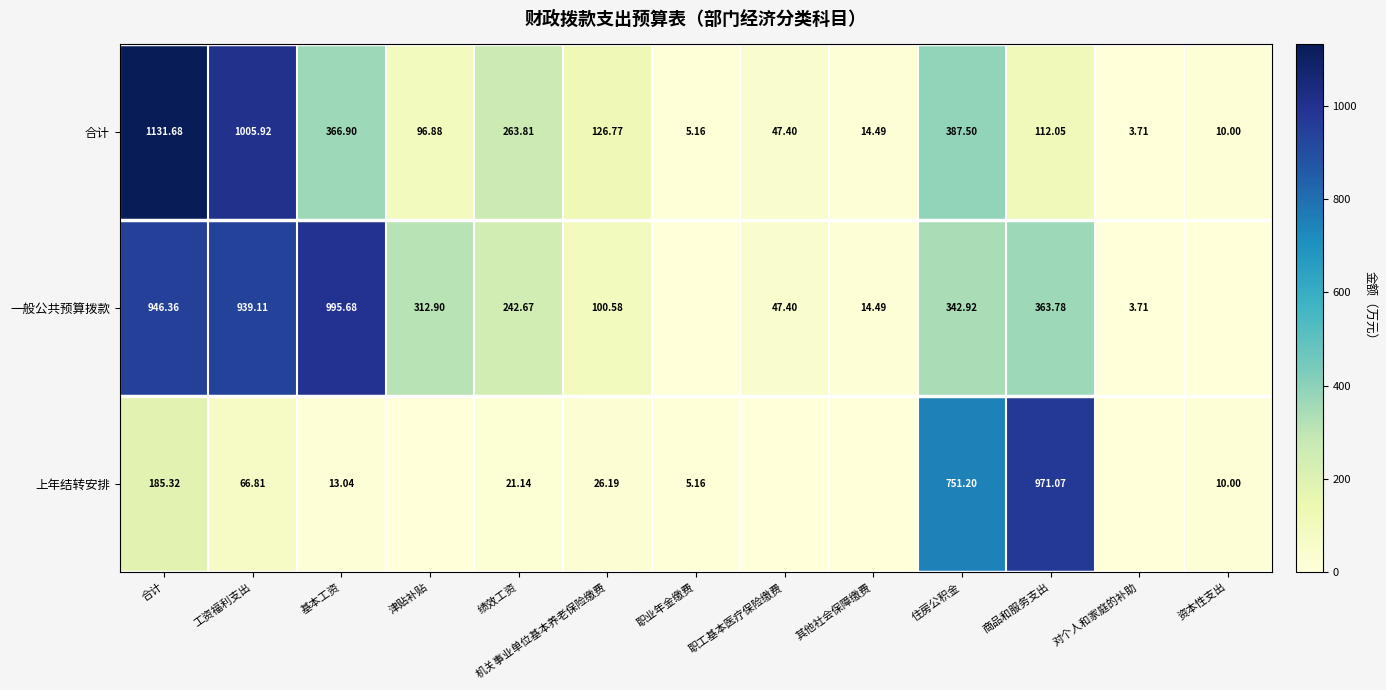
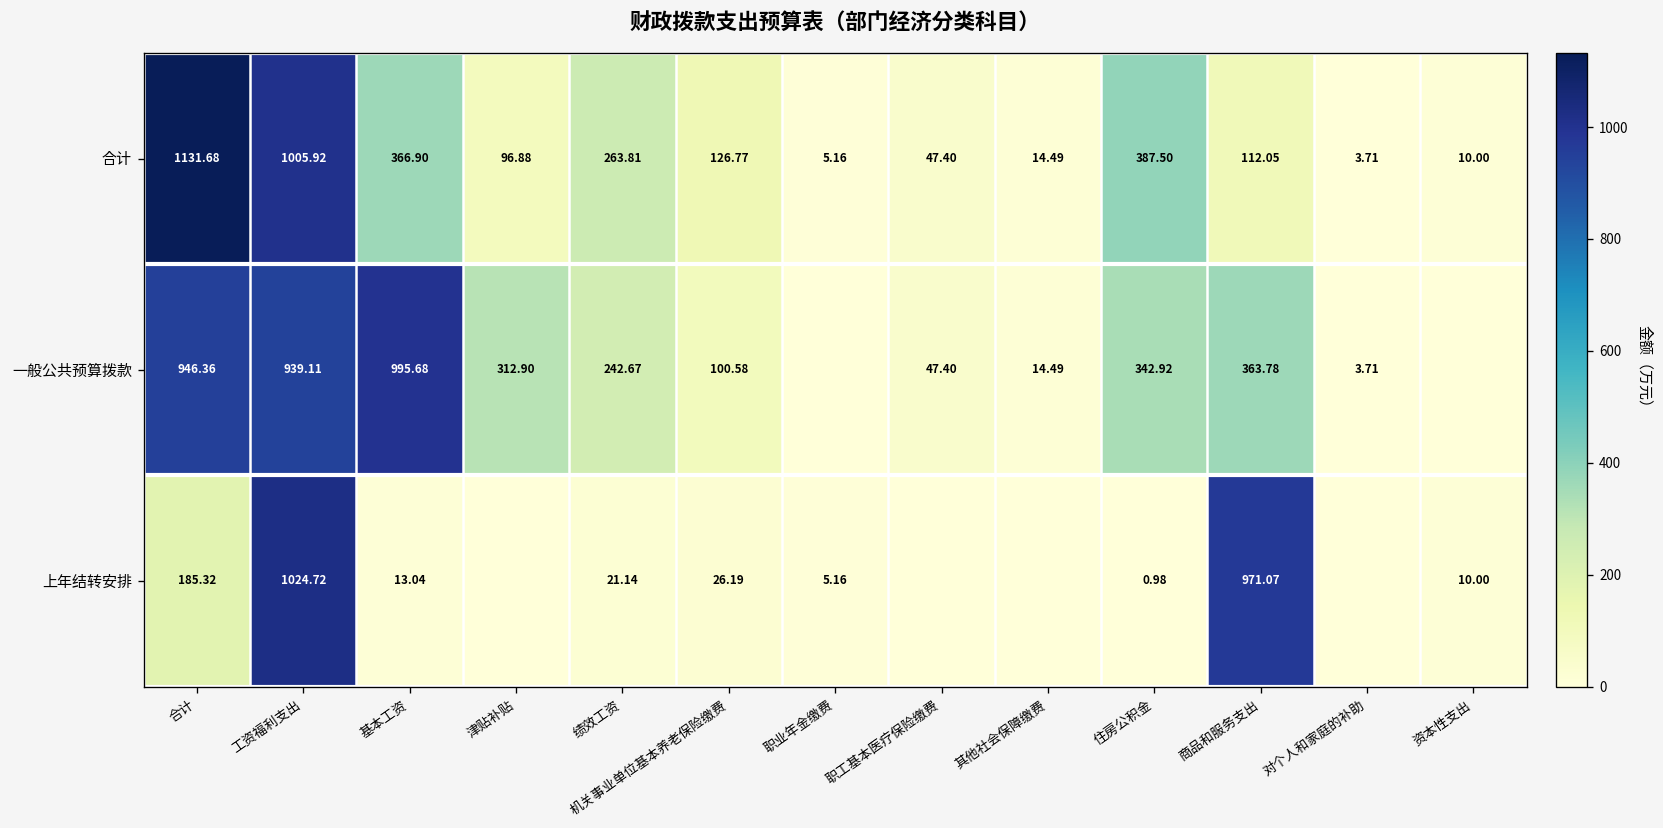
  {
    "合计": {
      "合计": 1131.68,
      "工资福利支出": 1005.92,
      "基本工资": 366.90,
      "津贴补贴": 96.88,
      "绩效工资": 263.81,
      "机关事业单位基本养老保险缴费": 126.77,
      "职业年金缴费": 5.16,
      "职工基本医疗保险缴费": 47.40,
      "其他社会保障缴费": 14.49,
      "住房公积金": 387.50,
      "商品和服务支出": 112.05,
      "对个人和家庭的补助": 3.71,
      "资本性支出": 10.00
    },
    "一般公共预算拨款": {
      "合计": 946.36,
      "工资福利支出": 939.11,
      "基本工资": 995.68,
      "津贴补贴": 312.90,
      "绩效工资": 242.67,
      "机关事业单位基本养老保险缴费": 100.58,
      "职工基本医疗保险缴费": 47.40,
      "其他社会保障缴费": 14.49,
      "住房公积金": 342.92,
      "商品和服务支出": 363.78,
      "对个人和家庭的补助": 3.71
    },
    "上年结转安排": {
      "合计": 185.32,
-     "工资福利支出": 66.81,
+     "工资福利支出": 1024.72,
      "基本工资": 13.04,
      "绩效工资": 21.14,
      "机关事业单位基本养老保险缴费": 26.19,
      "职业年金缴费": 5.16,
-     "住房公积金": 751.20,
+     "住房公积金": 0.98,
      "商品和服务支出": 971.07,
      "资本性支出": 10.00
    }
  }
